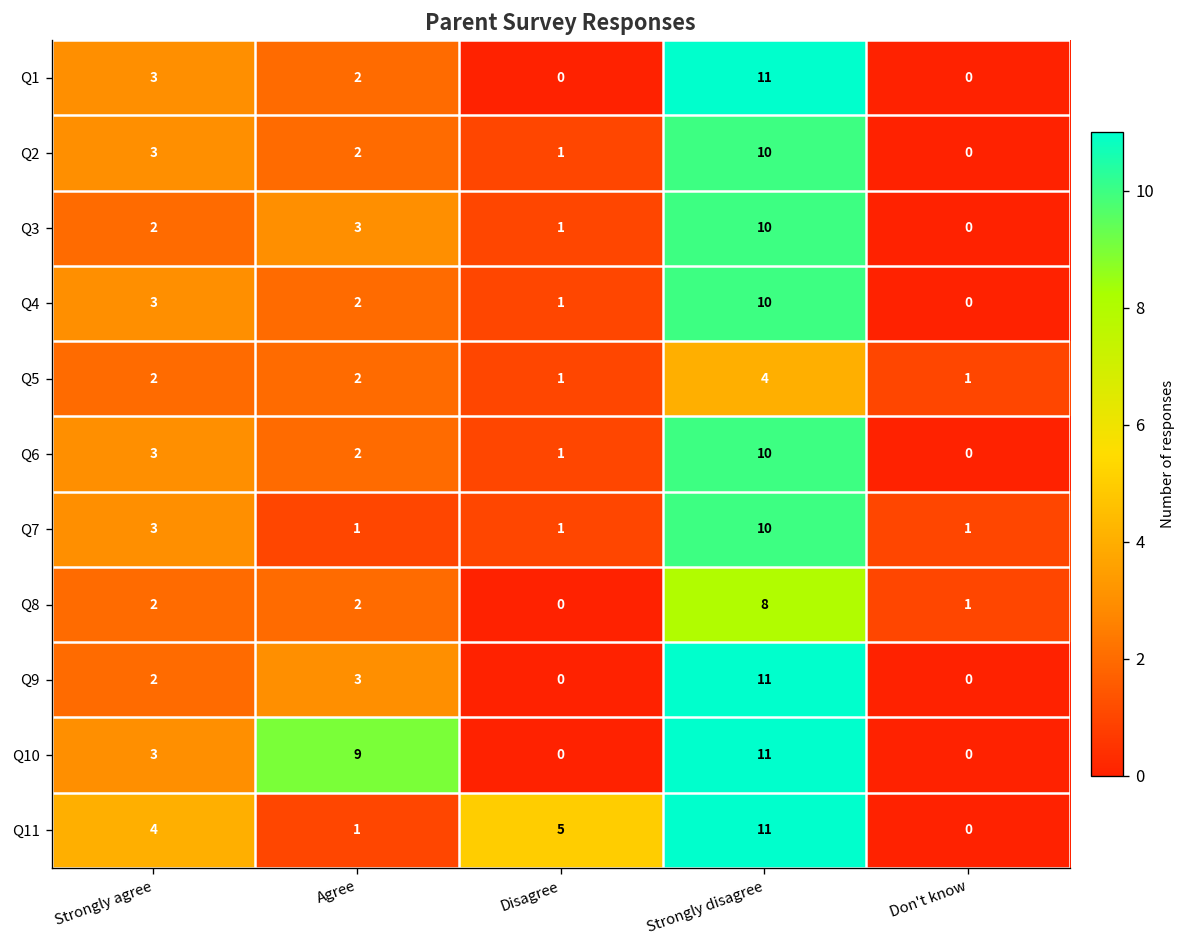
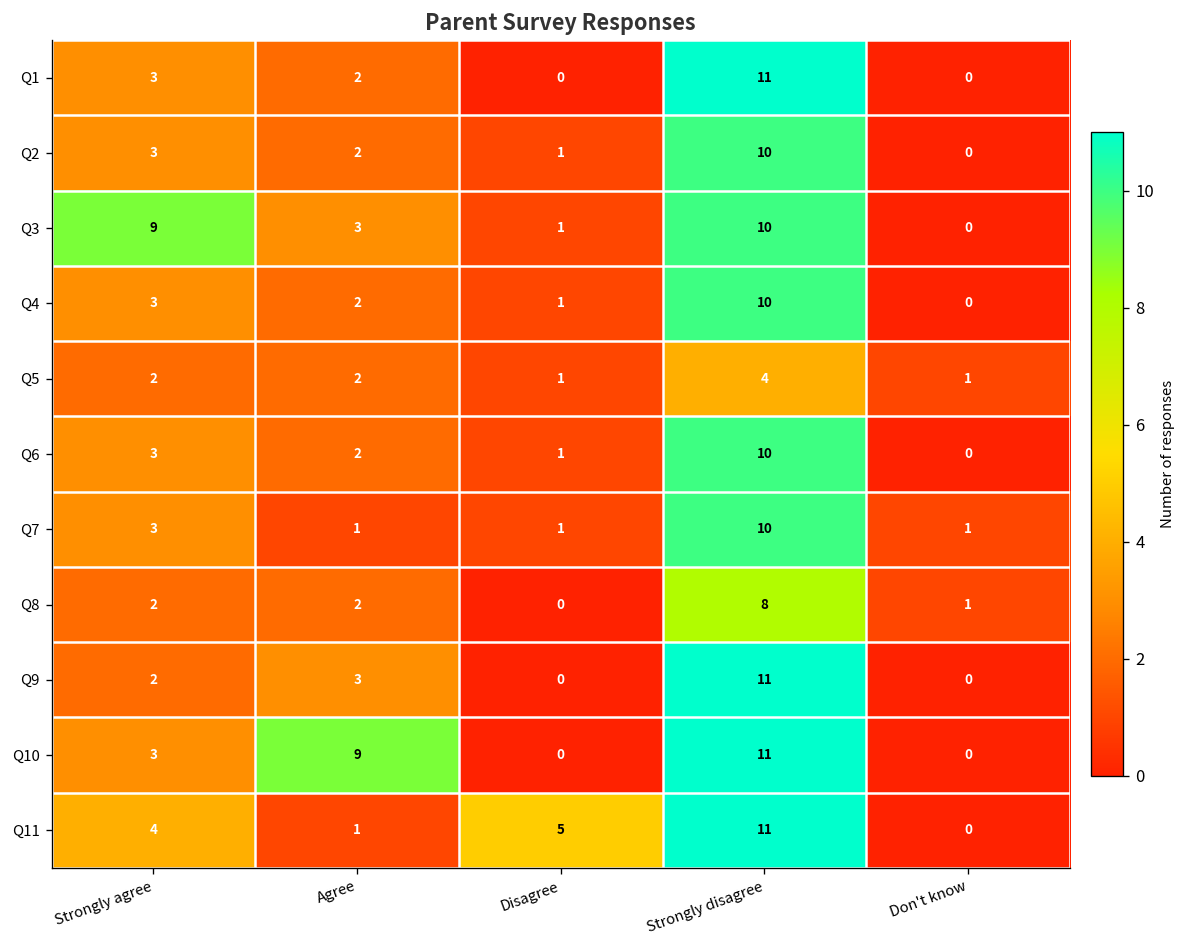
  {
    "Q1": {
      "Strongly agree": 3,
      "Agree": 2,
      "Disagree": 0,
      "Strongly disagree": 11,
      "Don't know": 0
    },
    "Q2": {
      "Strongly agree": 3,
      "Agree": 2,
      "Disagree": 1,
      "Strongly disagree": 10,
      "Don't know": 0
    },
    "Q3": {
-     "Strongly agree": 2,
+     "Strongly agree": 9,
      "Agree": 3,
      "Disagree": 1,
      "Strongly disagree": 10,
      "Don't know": 0
    },
    "Q4": {
      "Strongly agree": 3,
      "Agree": 2,
      "Disagree": 1,
      "Strongly disagree": 10,
      "Don't know": 0
    },
    "Q5": {
      "Strongly agree": 2,
      "Agree": 2,
      "Disagree": 1,
      "Strongly disagree": 4,
      "Don't know": 1
    },
    "Q6": {
      "Strongly agree": 3,
      "Agree": 2,
      "Disagree": 1,
      "Strongly disagree": 10,
      "Don't know": 0
    },
    "Q7": {
      "Strongly agree": 3,
      "Agree": 1,
      "Disagree": 1,
      "Strongly disagree": 10,
      "Don't know": 1
    },
    "Q8": {
      "Strongly agree": 2,
      "Agree": 2,
      "Disagree": 0,
      "Strongly disagree": 8,
      "Don't know": 1
    },
    "Q9": {
      "Strongly agree": 2,
      "Agree": 3,
      "Disagree": 0,
      "Strongly disagree": 11,
      "Don't know": 0
    },
    "Q10": {
      "Strongly agree": 3,
      "Agree": 9,
      "Disagree": 0,
      "Strongly disagree": 11,
      "Don't know": 0
    },
    "Q11": {
      "Strongly agree": 4,
      "Agree": 1,
      "Disagree": 5,
      "Strongly disagree": 11,
      "Don't know": 0
    }
  }
